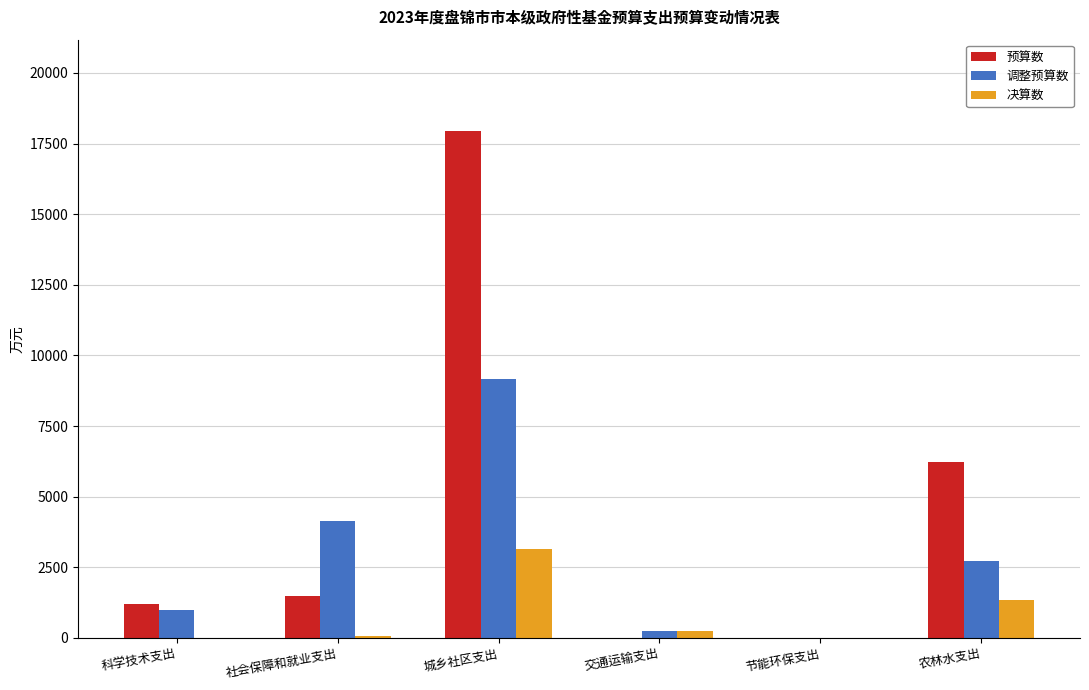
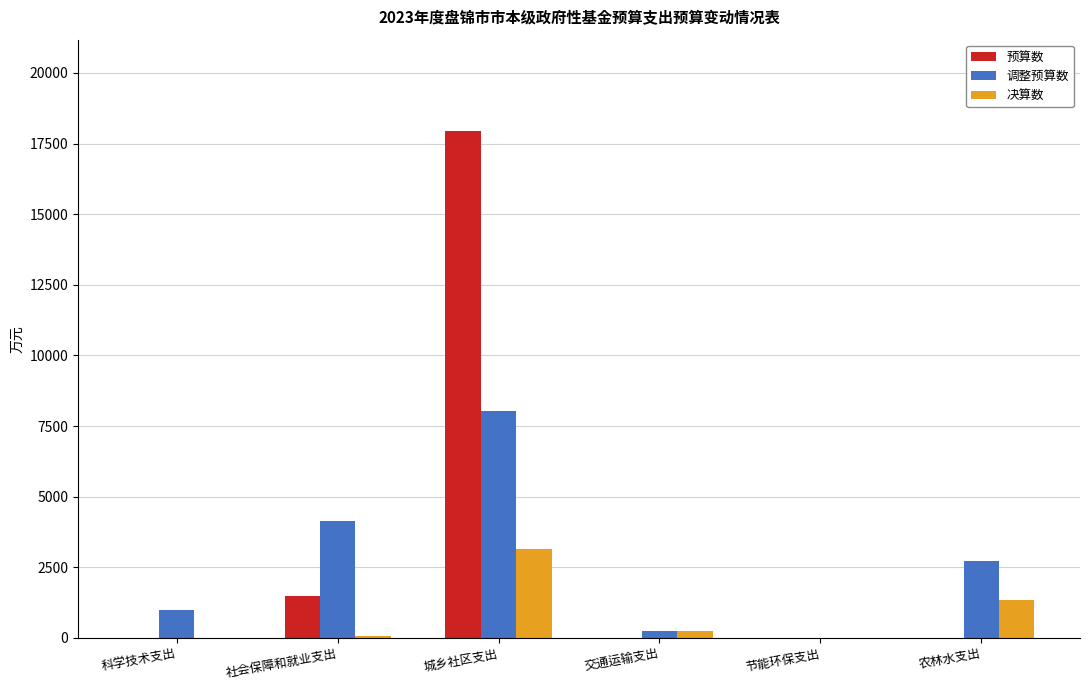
  {
    "预算数": {
-     "科学技术支出": 1200,
+     "科学技术支出": 0,
      "社会保障和就业支出": 1500,
      "城乡社区支出": 17900,
      "交通运输支出": 0,
      "节能环保支出": 0,
-     "农林水支出": 6200
+     "农林水支出": 0
    },
    "调整预算数": {
      "科学技术支出": 1000,
      "社会保障和就业支出": 4100,
-     "城乡社区支出": 9200,
+     "城乡社区支出": 8000,
      "交通运输支出": 200,
      "节能环保支出": 0,
      "农林水支出": 2700
    },
    "决算数": {
      "科学技术支出": 0,
      "城乡社区支出": 3200,
      "交通运输支出": 200,
      "节能环保支出": 0,
      "农林水支出": 1400
    }
  }
